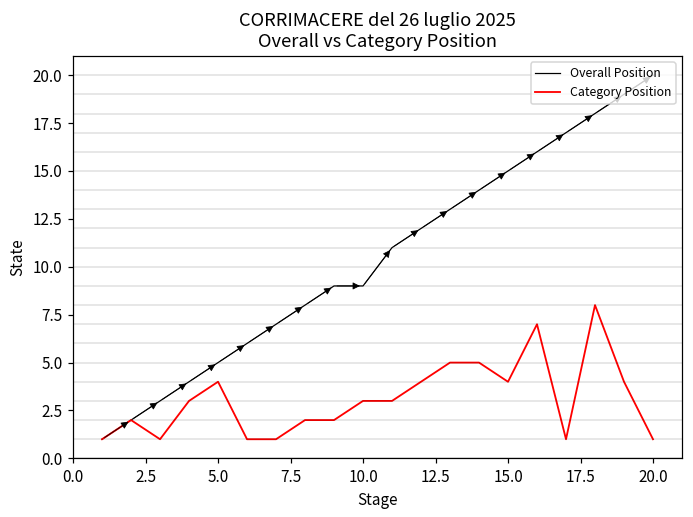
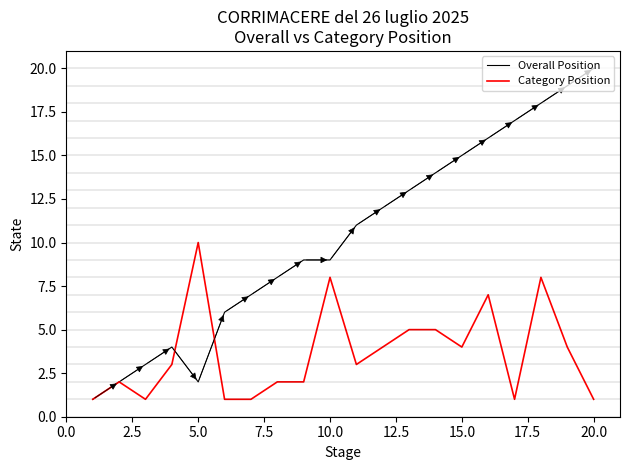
  {
    "Overall Position": {
-     "5.0": 5,
+     "5.0": 2,
      "10.0": 9,
      "15.0": 15
    },
    "Category Position": {
-     "5.0": 4,
-     "10.0": 3,
+     "5.0": 10,
+     "10.0": 8,
      "15.0": 4,
      "20.0": 1
    }
  }
